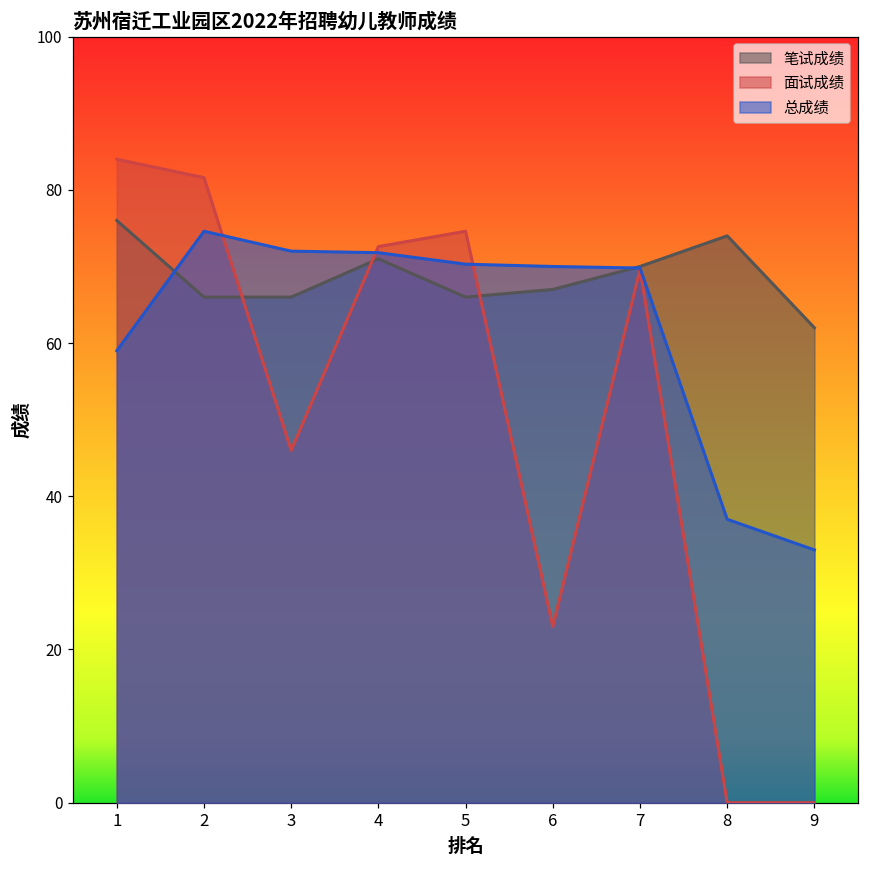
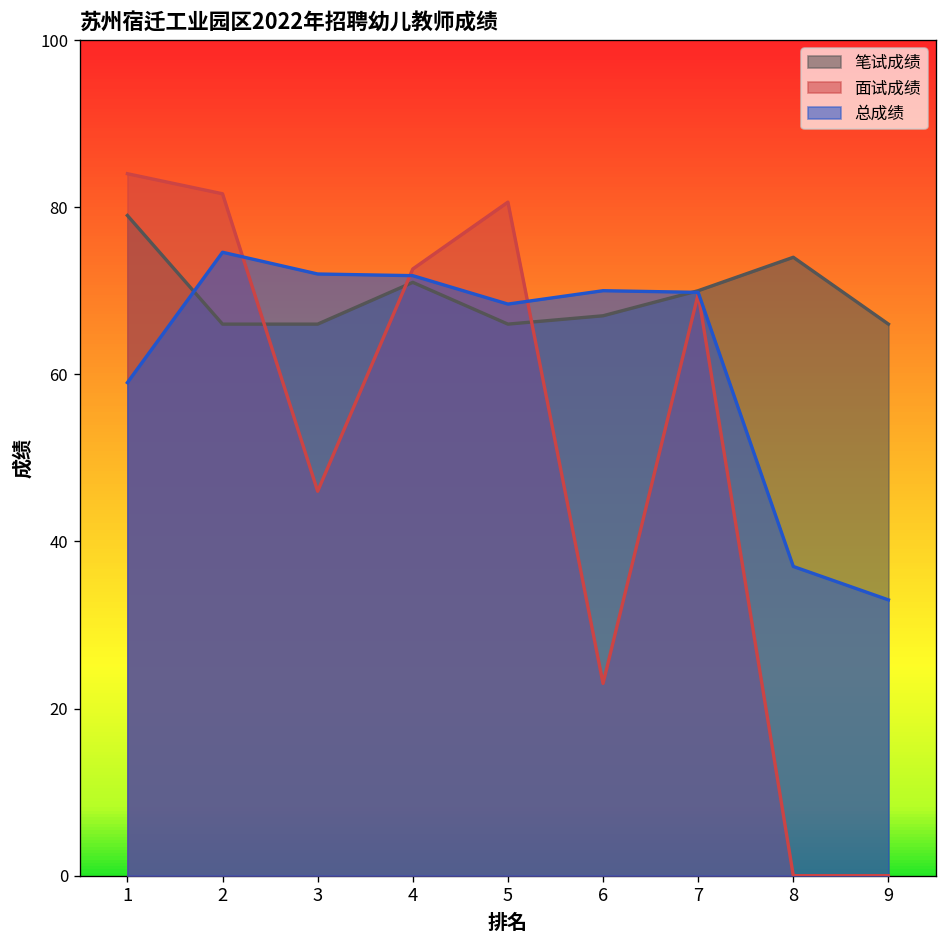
  {
    "笔试成绩": {
-     "1": 76,
+     "1": 79,
      "2": 66,
      "3": 66,
      "4": 71,
      "5": 66,
      "6": 67,
      "8": 74,
-     "9": 62
+     "9": 66
    },
    "面试成绩": {
      "1": 84,
      "2": 82,
      "3": 46,
      "4": 73,
-     "5": 75,
+     "5": 81,
      "6": 23,
      "8": 0,
      "9": 0
    },
    "总成绩": {
      "1": 59,
      "2": 75,
      "3": 72,
      "4": 72,
-     "5": 70,
+     "5": 68,
      "6": 70,
      "8": 37,
      "9": 33
    }
  }
